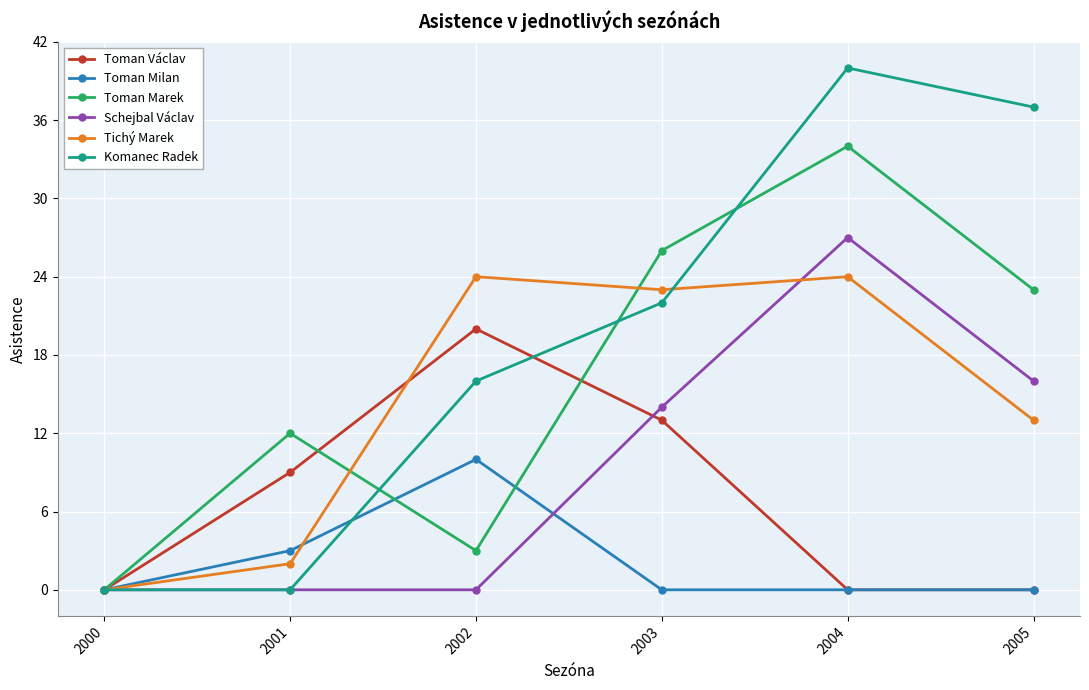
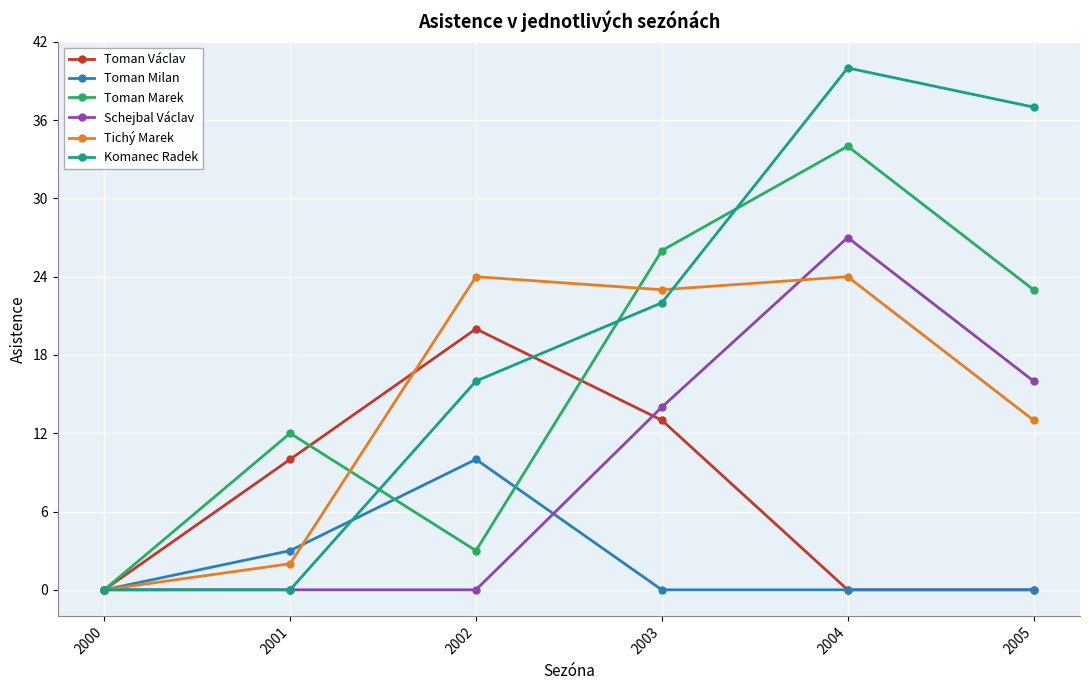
  {
    "Toman Václav": {
-     "2001": 9,
+     "2001": 10,
      "2002": 20,
      "2003": 13
    },
    "Toman Milan": {
      "2001": 3,
      "2002": 10,
      "2003": 0
    },
    "Schejbal Václav": {
      "2002": 0,
      "2003": 14,
      "2004": 27,
      "2005": 16
    },
    "Tichý Marek": {
      "2001": 2,
      "2002": 24,
      "2003": 23,
      "2004": 24,
      "2005": 13
    }
  }
